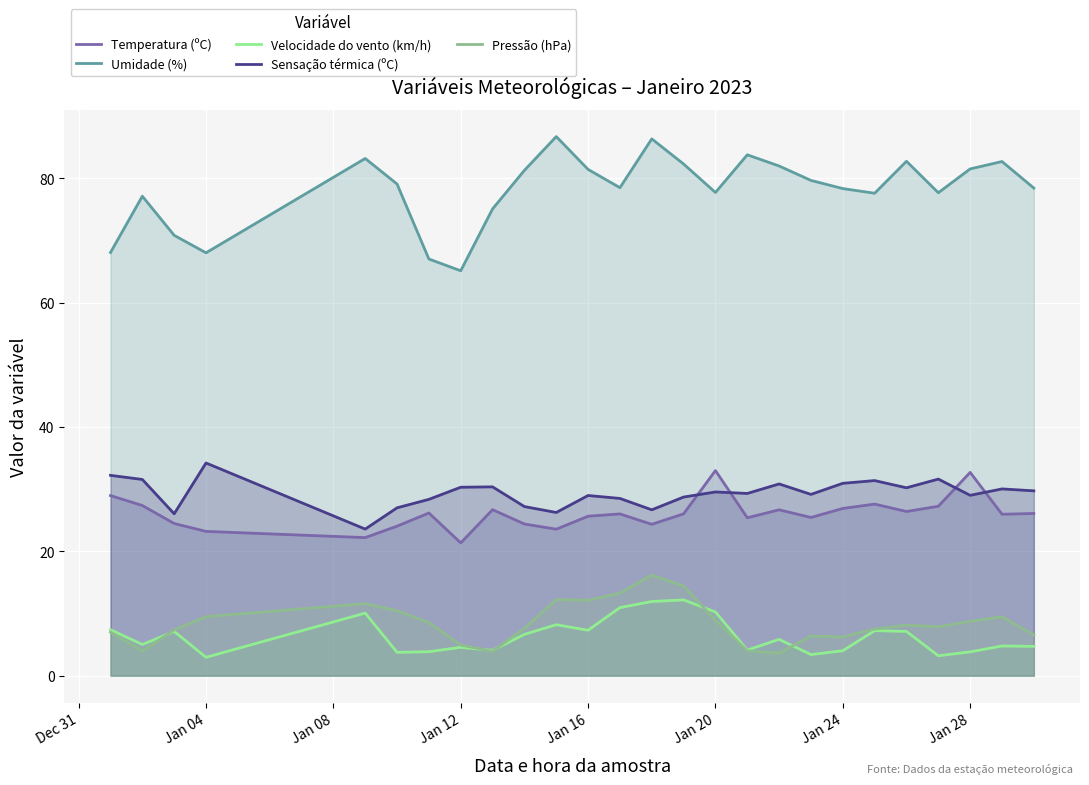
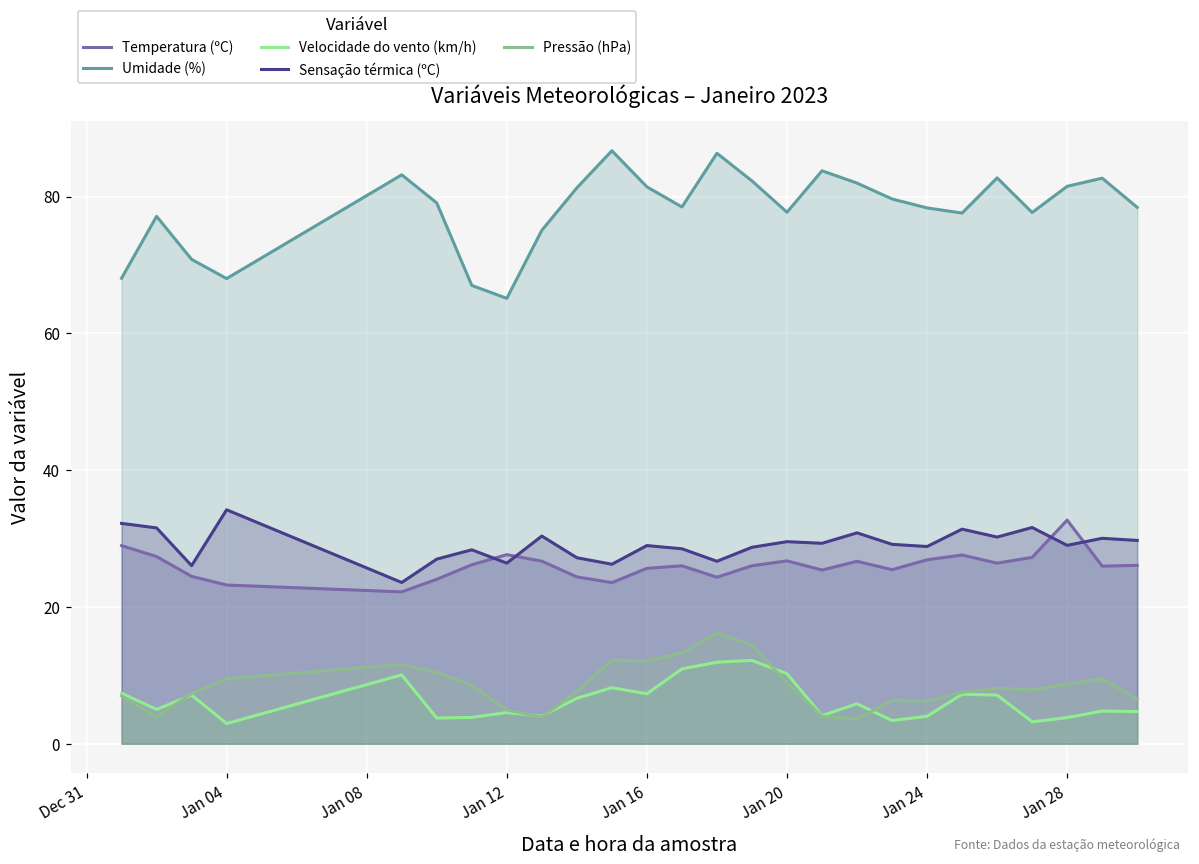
  {
    "Temperatura (ºC)": {
      "Jan 04": 23,
-     "Jan 12": 21,
+     "Jan 12": 28,
      "Jan 16": 26,
-     "Jan 20": 33,
+     "Jan 20": 27,
      "Jan 24": 27,
      "Jan 28": 33
    },
    "Sensação térmica (ºC)": {
      "Jan 04": 34,
-     "Jan 12": 30,
+     "Jan 12": 26,
      "Jan 16": 29,
      "Jan 20": 30,
-     "Jan 24": 31,
+     "Jan 24": 29,
      "Jan 28": 29
    }
  }
